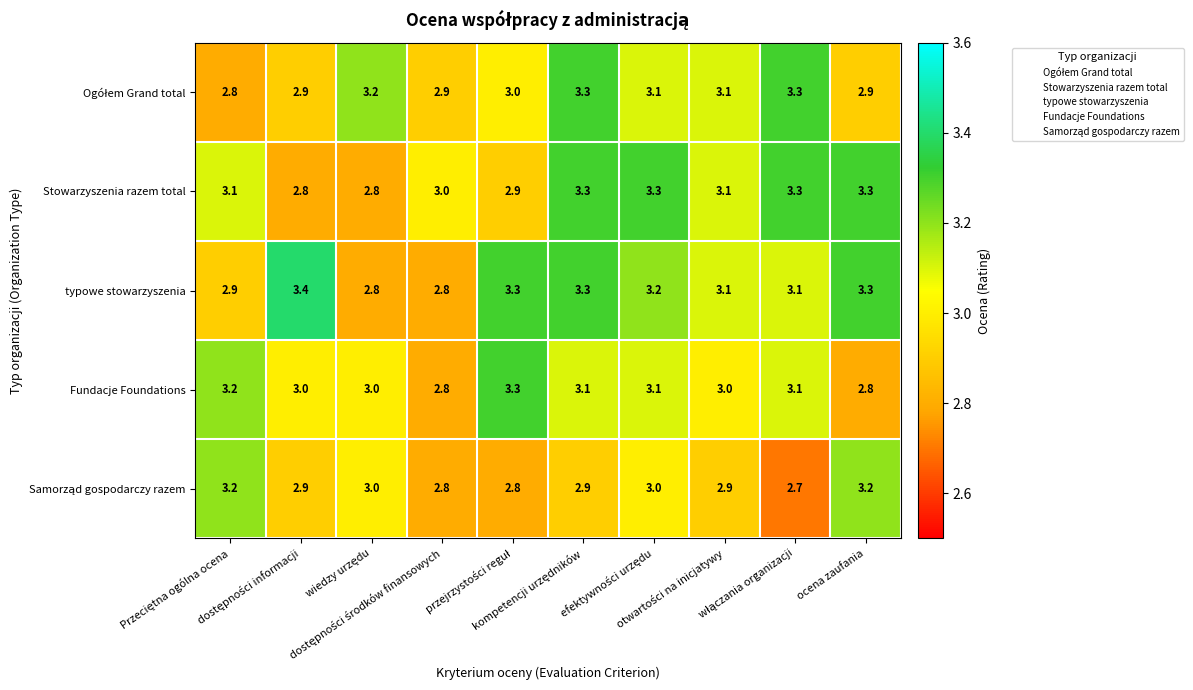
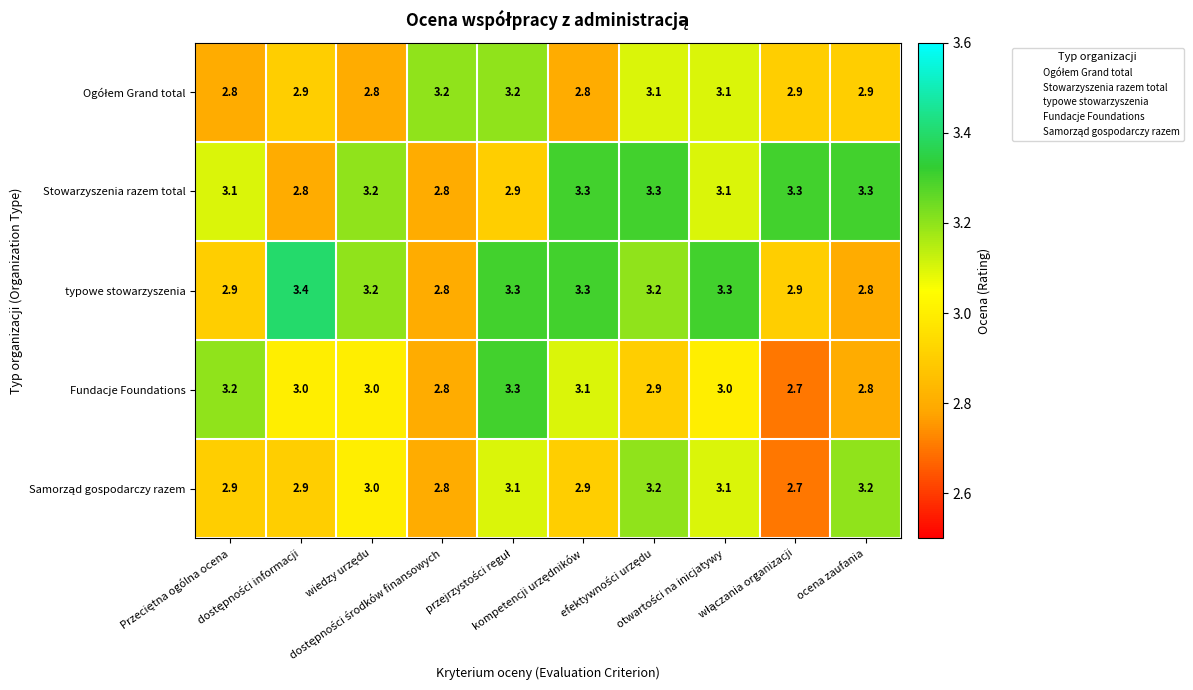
  {
    "Ogółem Grand total": {
      "Przeciętna ogólna ocena": 2.8,
      "dostępności informacji": 2.9,
-     "wiedzy urzędu": 3.2,
-     "dostępności środków finansowych": 2.9,
-     "przejrzystości reguł": 3.0,
-     "kompetencji urzędników": 3.3,
+     "wiedzy urzędu": 2.8,
+     "dostępności środków finansowych": 3.2,
+     "przejrzystości reguł": 3.2,
+     "kompetencji urzędników": 2.8,
      "efektywności urzędu": 3.1,
      "otwartości na inicjatywy": 3.1,
-     "włączania organizacji": 3.3,
+     "włączania organizacji": 2.9,
      "ocena zaufania": 2.9
    },
    "Stowarzyszenia razem total": {
      "Przeciętna ogólna ocena": 3.1,
      "dostępności informacji": 2.8,
-     "wiedzy urzędu": 2.8,
-     "dostępności środków finansowych": 3.0,
+     "wiedzy urzędu": 3.2,
+     "dostępności środków finansowych": 2.8,
      "przejrzystości reguł": 2.9,
      "kompetencji urzędników": 3.3,
      "efektywności urzędu": 3.3,
      "otwartości na inicjatywy": 3.1,
      "włączania organizacji": 3.3,
      "ocena zaufania": 3.3
    },
    "typowe stowarzyszenia": {
      "Przeciętna ogólna ocena": 2.9,
      "dostępności informacji": 3.4,
-     "wiedzy urzędu": 2.8,
+     "wiedzy urzędu": 3.2,
      "dostępności środków finansowych": 2.8,
      "przejrzystości reguł": 3.3,
      "kompetencji urzędników": 3.3,
      "efektywności urzędu": 3.2,
-     "otwartości na inicjatywy": 3.1,
-     "włączania organizacji": 3.1,
-     "ocena zaufania": 3.3
+     "otwartości na inicjatywy": 3.3,
+     "włączania organizacji": 2.9,
+     "ocena zaufania": 2.8
    },
    "Fundacje Foundations": {
      "Przeciętna ogólna ocena": 3.2,
      "dostępności informacji": 3.0,
      "wiedzy urzędu": 3.0,
      "dostępności środków finansowych": 2.8,
      "przejrzystości reguł": 3.3,
      "kompetencji urzędników": 3.1,
-     "efektywności urzędu": 3.1,
+     "efektywności urzędu": 2.9,
      "otwartości na inicjatywy": 3.0,
-     "włączania organizacji": 3.1,
+     "włączania organizacji": 2.7,
      "ocena zaufania": 2.8
    },
    "Samorząd gospodarczy razem": {
-     "Przeciętna ogólna ocena": 3.2,
+     "Przeciętna ogólna ocena": 2.9,
      "dostępności informacji": 2.9,
      "wiedzy urzędu": 3.0,
      "dostępności środków finansowych": 2.8,
-     "przejrzystości reguł": 2.8,
+     "przejrzystości reguł": 3.1,
      "kompetencji urzędników": 2.9,
-     "efektywności urzędu": 3.0,
-     "otwartości na inicjatywy": 2.9,
+     "efektywności urzędu": 3.2,
+     "otwartości na inicjatywy": 3.1,
      "włączania organizacji": 2.7,
      "ocena zaufania": 3.2
    }
  }
